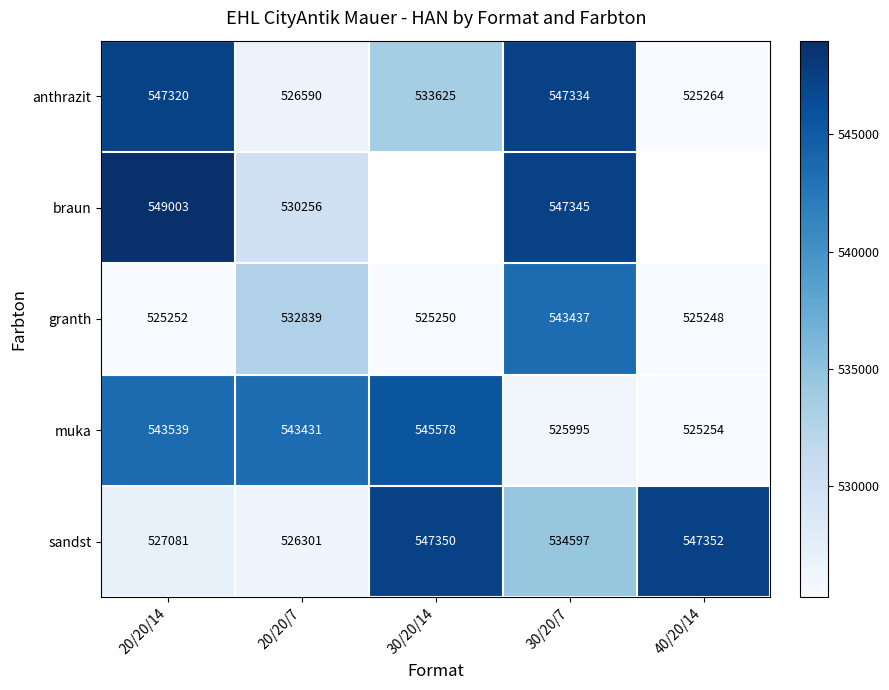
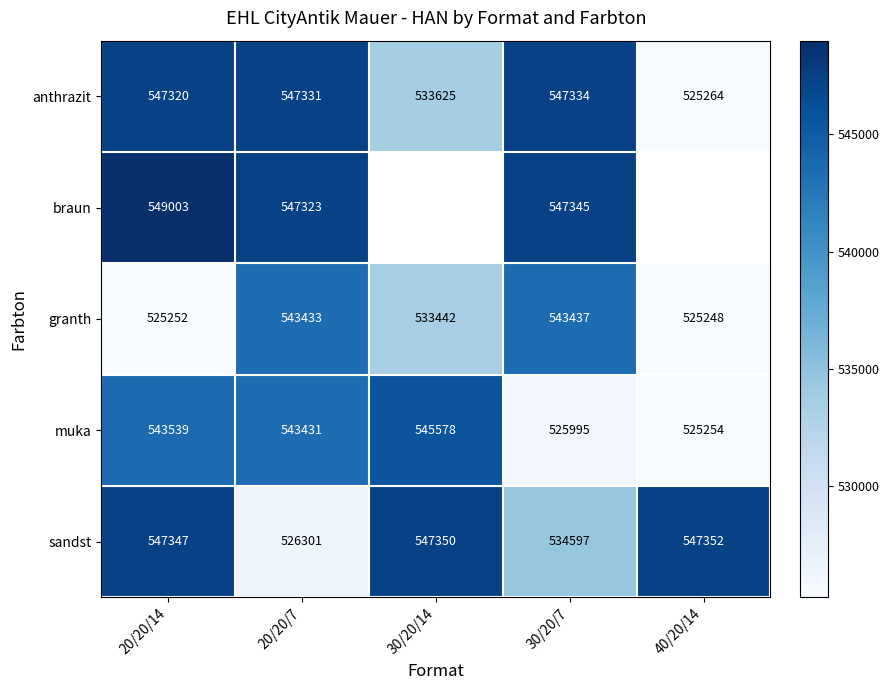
  {
    "anthrazit": {
      "20/20/14": 547320,
-     "20/20/7": 526590,
+     "20/20/7": 547331,
      "30/20/14": 533625,
      "30/20/7": 547334,
      "40/20/14": 525264
    },
    "braun": {
      "20/20/14": 549003,
-     "20/20/7": 530256,
+     "20/20/7": 547323,
      "30/20/7": 547345
    },
    "granth": {
      "20/20/14": 525252,
-     "20/20/7": 532839,
-     "30/20/14": 525250,
+     "20/20/7": 543433,
+     "30/20/14": 533442,
      "30/20/7": 543437,
      "40/20/14": 525248
    },
    "muka": {
      "20/20/14": 543539,
      "20/20/7": 543431,
      "30/20/14": 545578,
      "30/20/7": 525995,
      "40/20/14": 525254
    },
    "sandst": {
-     "20/20/14": 527081,
+     "20/20/14": 547347,
      "20/20/7": 526301,
      "30/20/14": 547350,
      "30/20/7": 534597,
      "40/20/14": 547352
    }
  }
